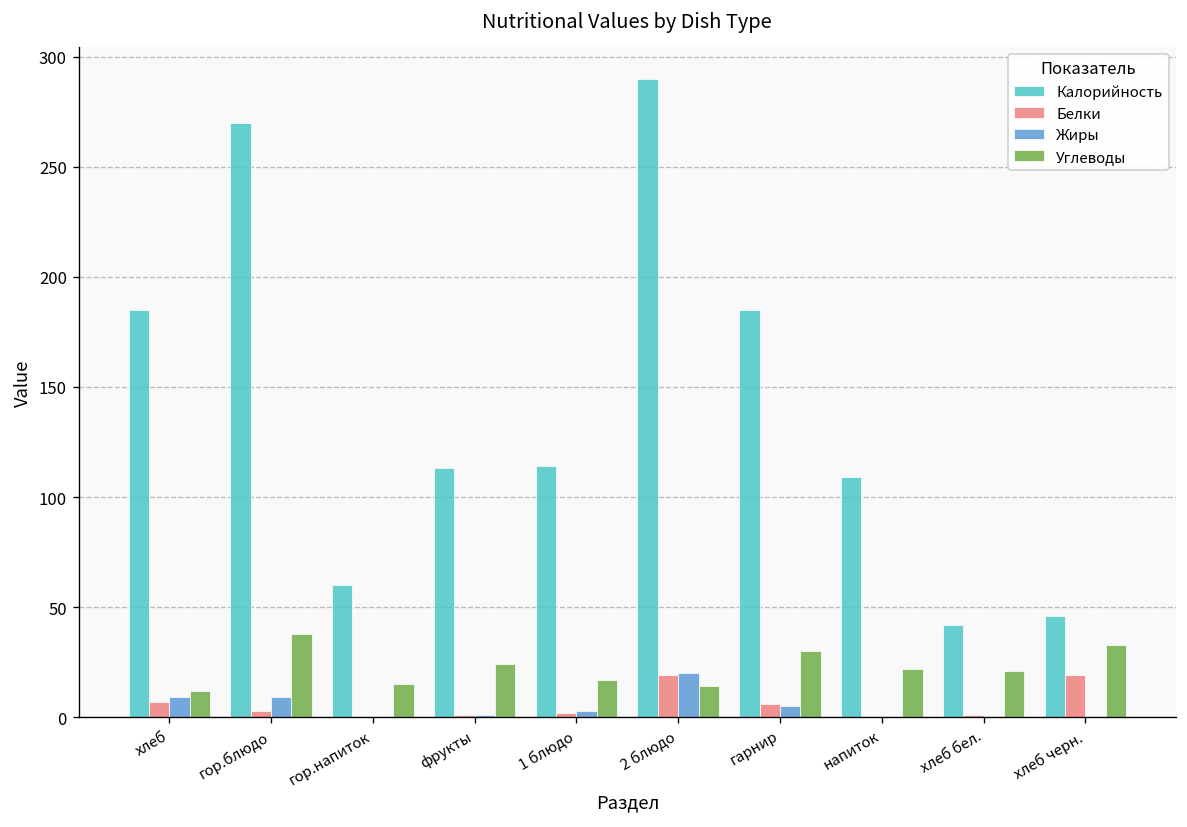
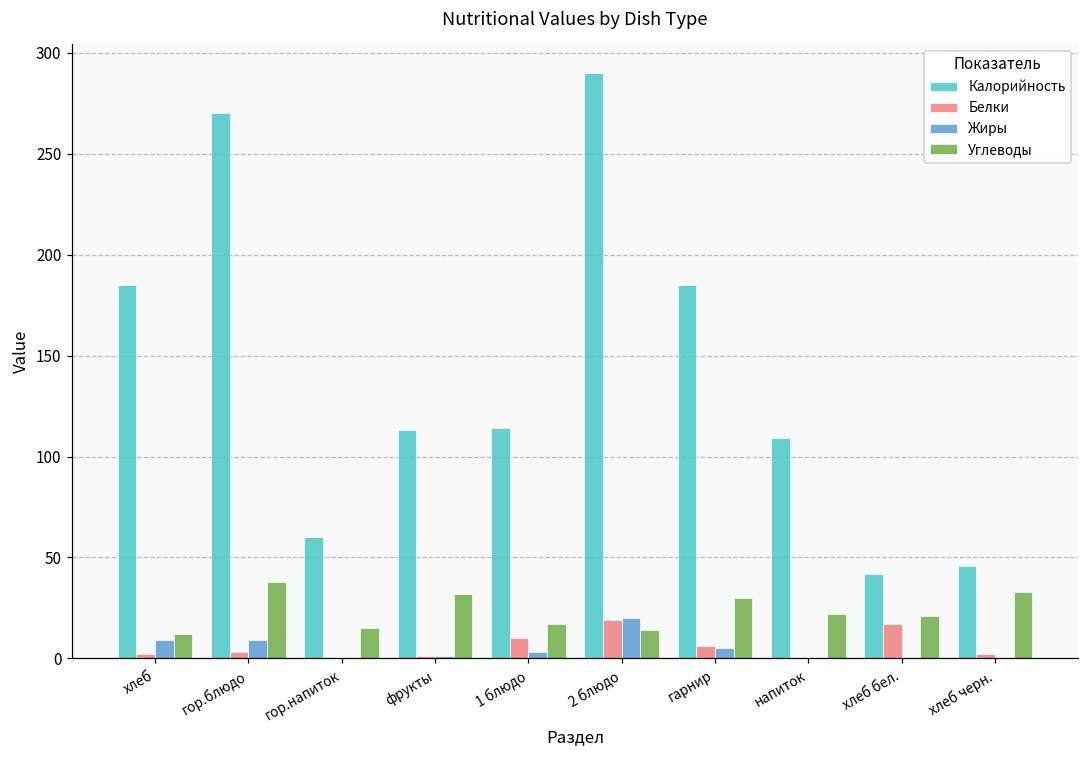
  {
    "Белки": {
-     "хлеб": 7,
+     "хлеб": 2,
      "гор.блюдо": 3,
      "гор.напиток": 0,
-     "1 блюдо": 2,
+     "1 блюдо": 10,
      "2 блюдо": 19,
      "гарнир": 6,
      "напиток": 0,
-     "хлеб бел.": 1,
-     "хлеб черн.": 19
+     "хлеб бел.": 17,
+     "хлеб черн.": 2
    },
    "Углеводы": {
      "хлеб": 12,
      "гор.блюдо": 38,
      "гор.напиток": 15,
-     "фрукты": 24,
+     "фрукты": 32,
      "1 блюдо": 17,
      "2 блюдо": 14,
      "гарнир": 30,
      "напиток": 22,
      "хлеб бел.": 21,
      "хлеб черн.": 33
    }
  }
